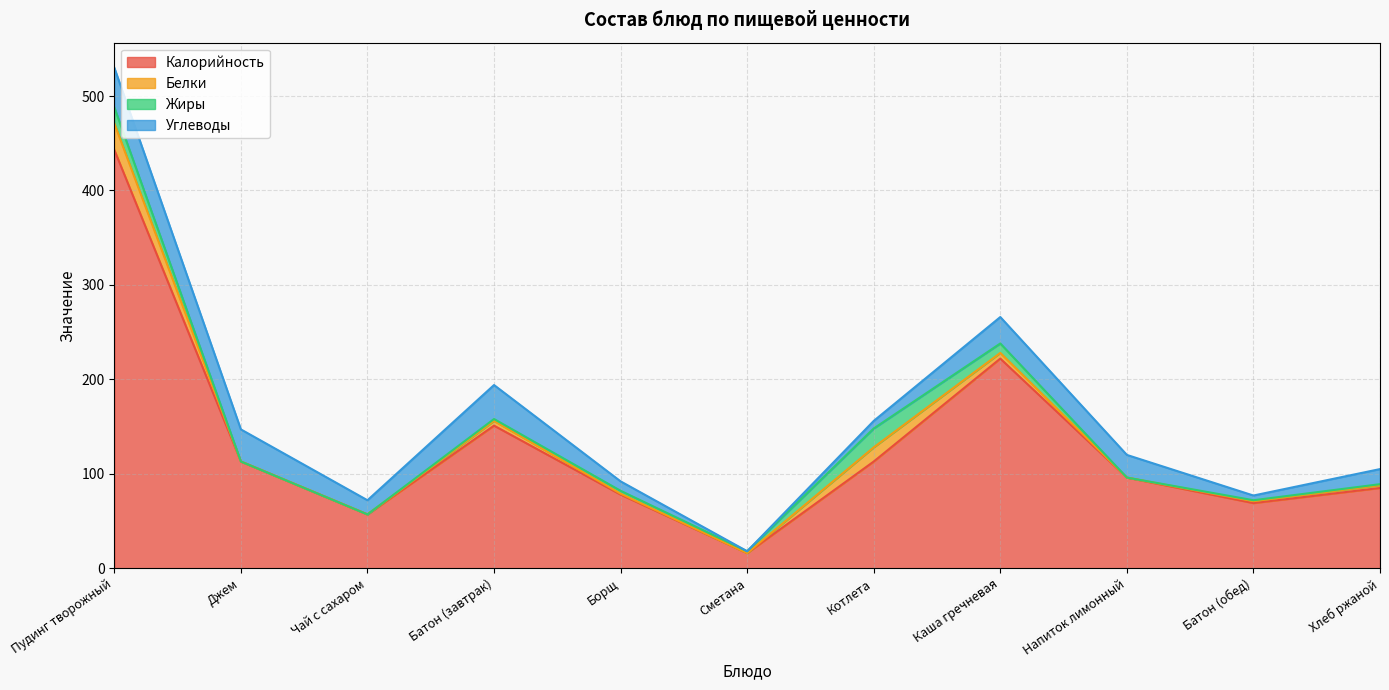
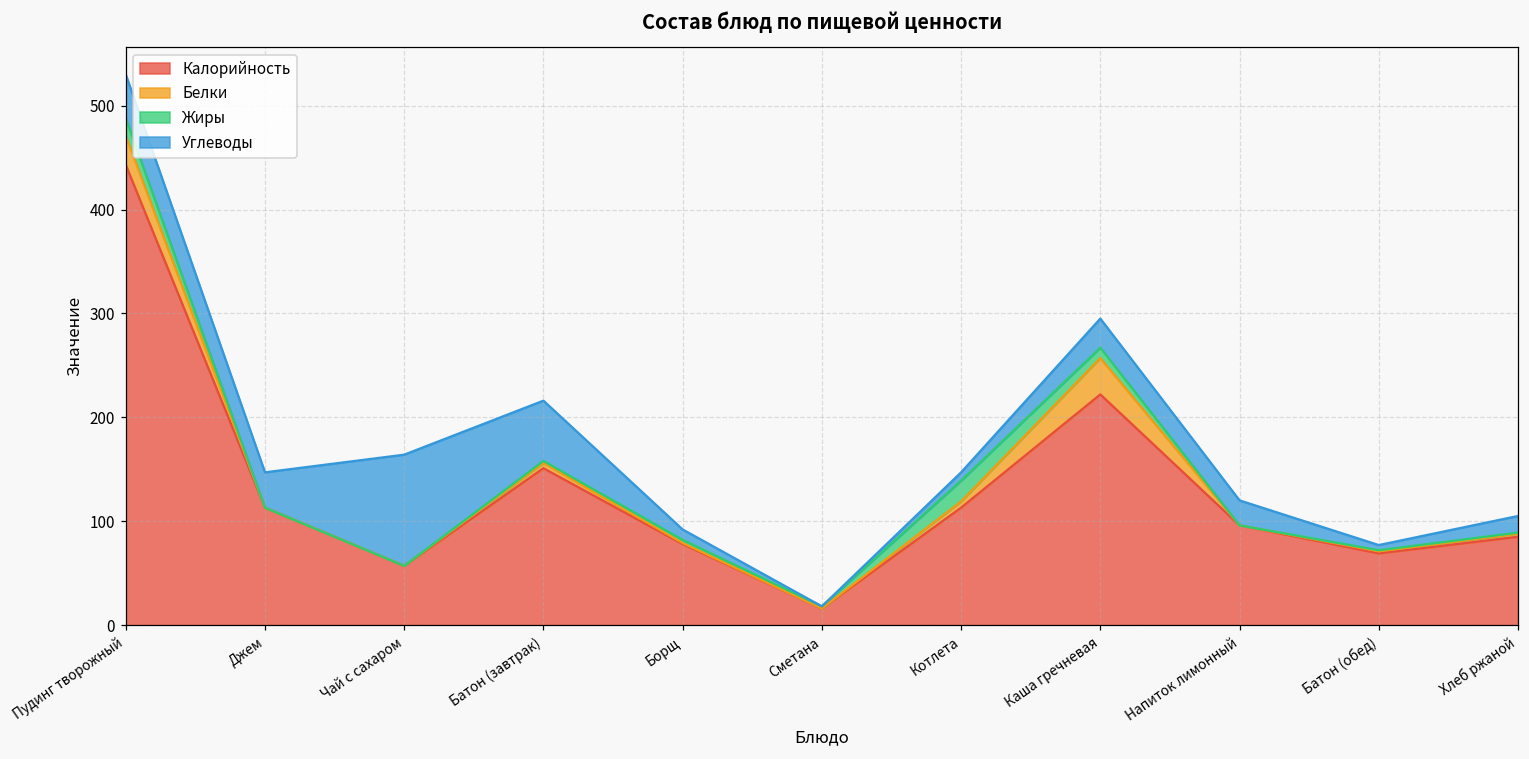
  {
    "Калорийность": {
      "Пудинг творожный": 440,
      "Батон (завтрак)": 150,
      "Котлета": 110,
      "Каша гречневая": 220,
      "Хлеб ржаной": 90
    },
    "Белки": {
      "Пудинг творожный": 30,
-     "Котлета": 20,
-     "Каша гречневая": 10
+     "Котлета": 10,
+     "Каша гречневая": 40
    },
    "Жиры": {
      "Пудинг творожный": 20,
      "Борщ": 0,
      "Котлета": 20,
      "Каша гречневая": 10
    },
    "Углеводы": {
      "Пудинг творожный": 40,
      "Джем": 30,
-     "Чай с сахаром": 20,
-     "Батон (завтрак)": 40,
+     "Чай с сахаром": 110,
+     "Батон (завтрак)": 60,
      "Борщ": 10,
      "Котлета": 10,
      "Каша гречневая": 30,
      "Напиток лимонный": 20,
      "Батон (обед)": 10,
      "Хлеб ржаной": 20
    }
  }
